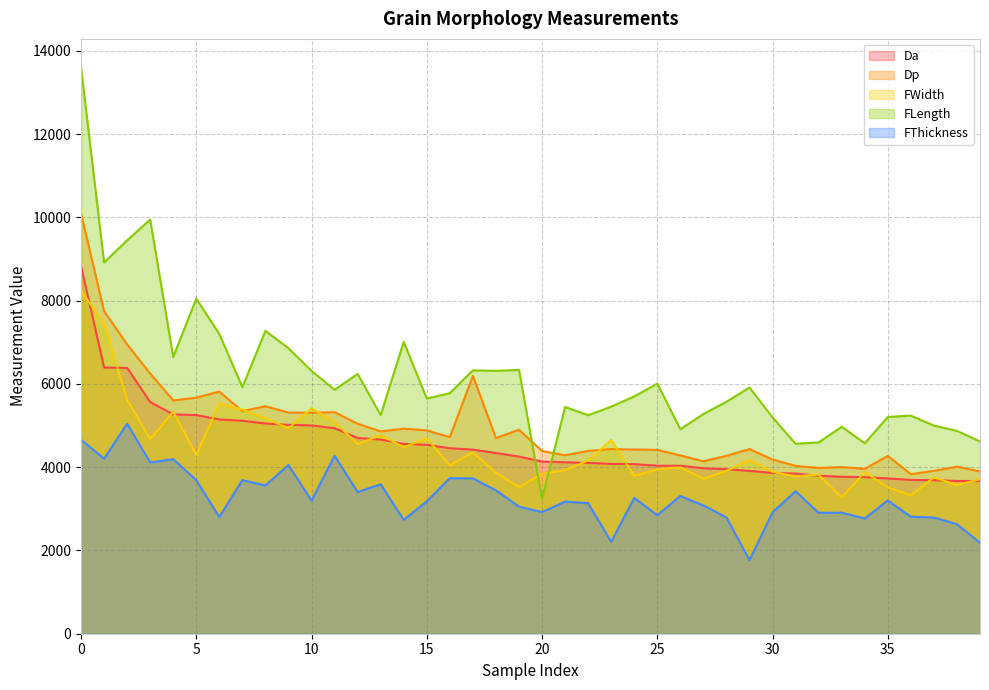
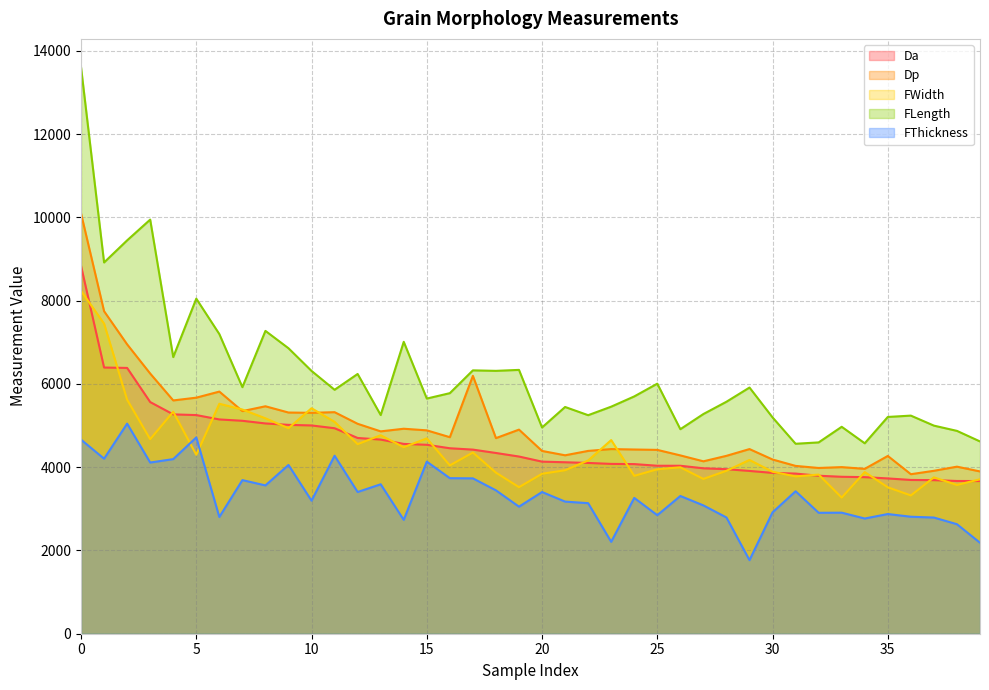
  {
    "FLength": {
      "0": 13600,
      "5": 8000,
      "10": 6300,
      "15": 5600,
-     "20": 3200,
+     "20": 5000,
      "25": 6000,
      "30": 5200,
      "35": 5200
    },
    "FThickness": {
      "0": 4700,
-     "5": 3700,
+     "5": 4700,
      "10": 3200,
-     "15": 3200,
-     "20": 2900,
+     "15": 4100,
+     "20": 3400,
      "25": 2800,
      "30": 2900,
-     "35": 3200
+     "35": 2900
    }
  }
